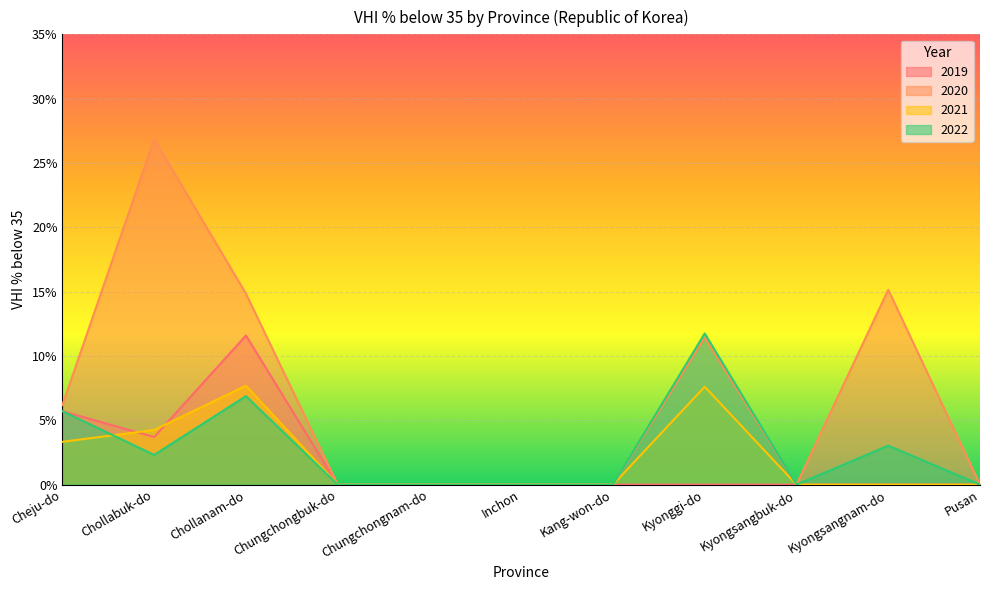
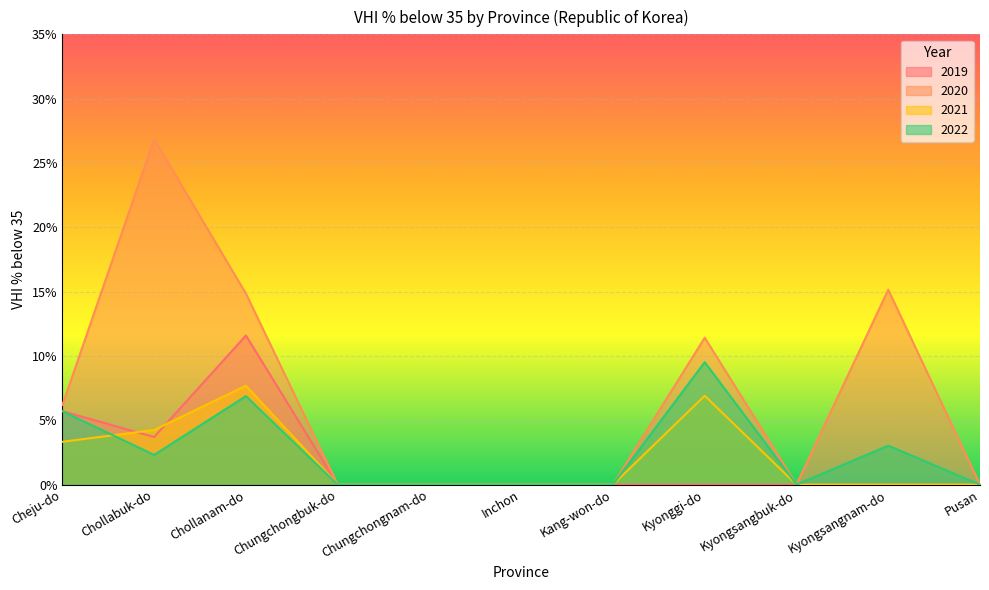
  {
    "2021": {
      "Cheju-do": "3.3%",
      "Chollabuk-do": "4.3%",
      "Chollanam-do": "7.7%",
-     "Kyonggi-do": "7.6%"
+     "Kyonggi-do": "6.9%"
    },
    "2022": {
      "Chollabuk-do": "2.3%",
      "Chollanam-do": "6.9%",
-     "Kyonggi-do": "11.8%",
+     "Kyonggi-do": "9.5%",
      "Kyongsangnam-do": "3.0%"
    }
  }
